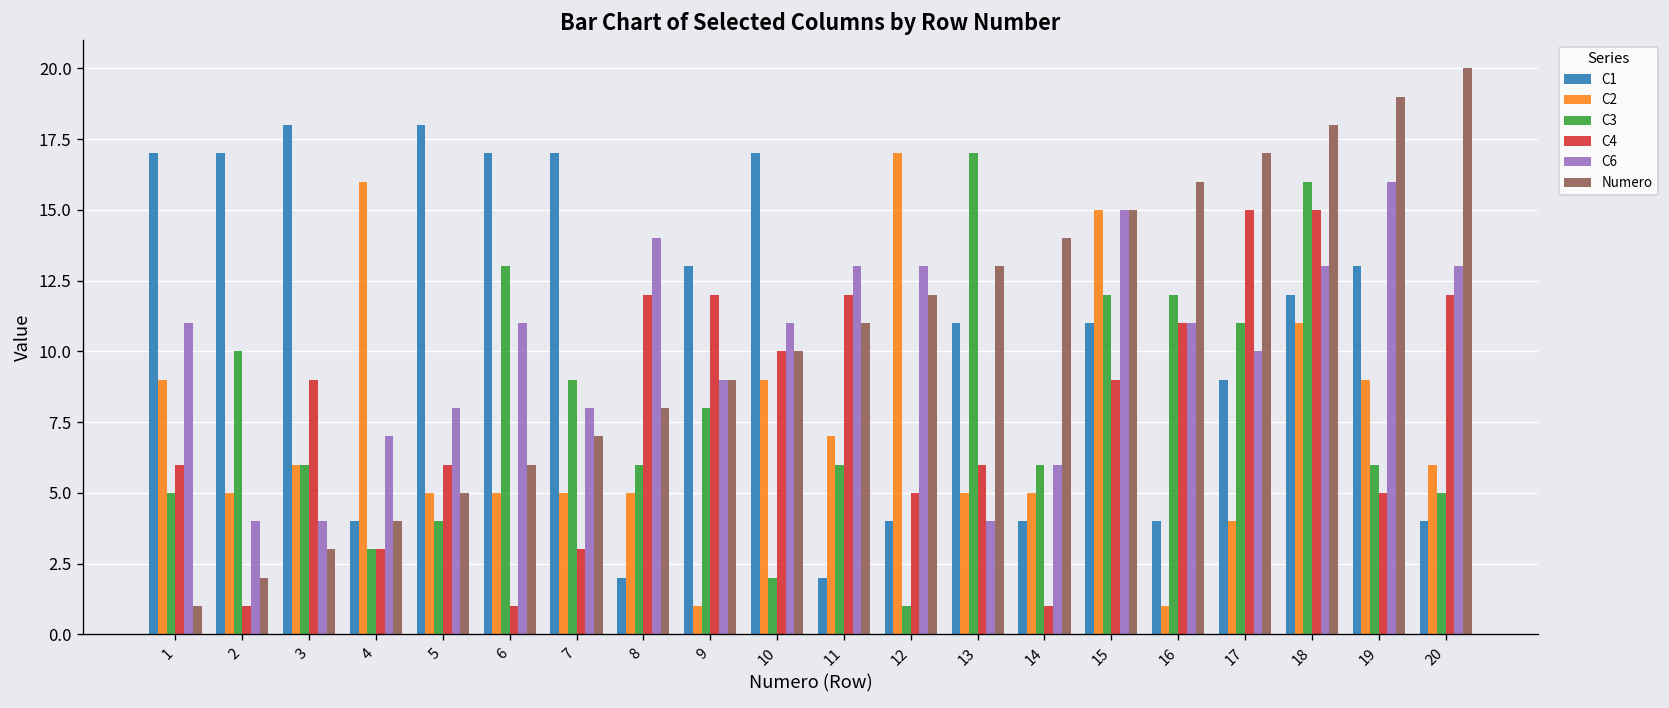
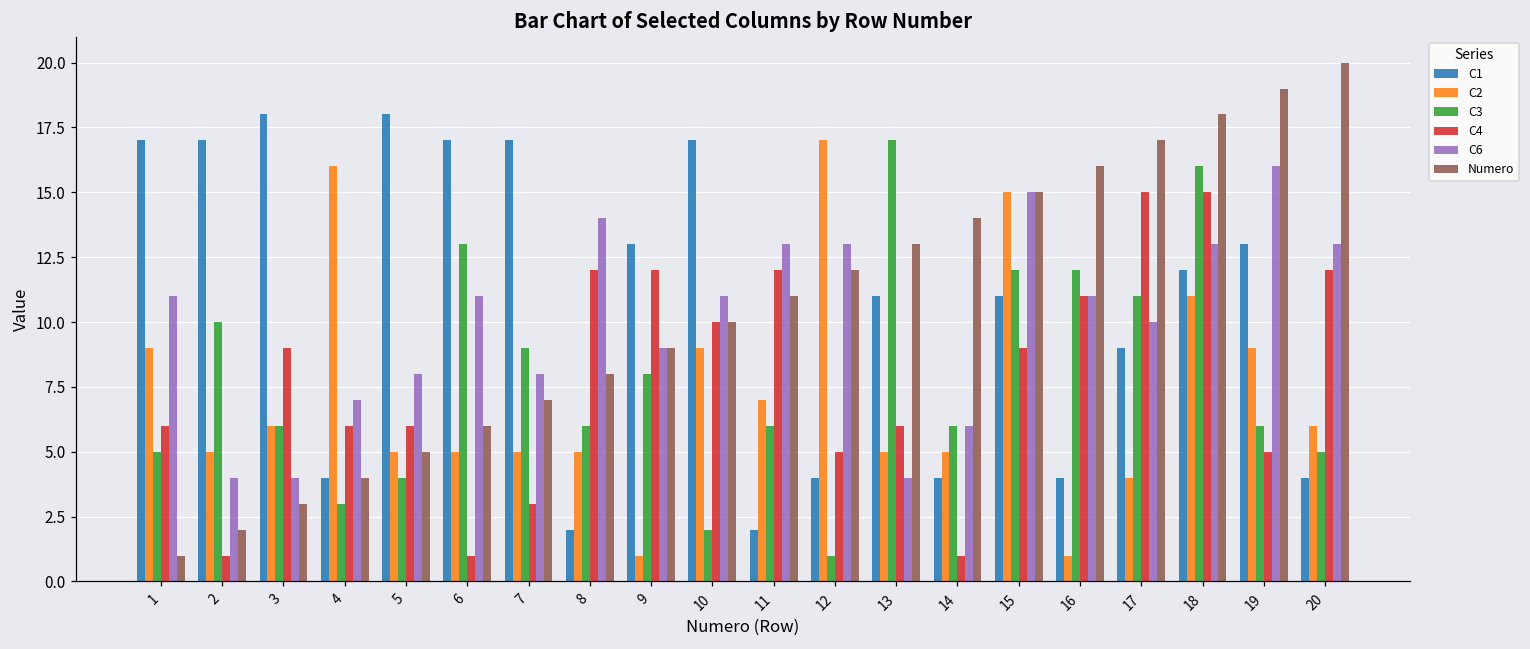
  {
    "C1": {
      "1": 17,
      "2": 17,
      "3": 18,
      "4": 4,
      "5": 18,
      "6": 17,
      "7": 17,
      "8": 2,
      "9": 13,
      "10": 17,
      "11": 2,
      "12": 4,
      "13": 11,
      "14": 4,
      "15": 11,
      "16": 4,
      "17": 9,
      "18": 12,
      "19": 13,
      "20": 4
    },
    "C2": {
      "1": 9,
      "2": 5,
      "3": 6,
      "4": 16,
      "5": 5,
      "6": 5,
      "7": 5,
      "8": 5,
      "9": 1,
      "10": 9,
      "11": 7,
      "12": 17,
      "13": 5,
      "14": 5,
      "15": 15,
      "16": 1,
      "17": 4,
      "18": 11,
      "19": 9,
      "20": 6
    },
    "C3": {
      "1": 5,
      "2": 10,
      "3": 6,
      "4": 3,
      "5": 4,
      "6": 13,
      "7": 9,
      "8": 6,
      "9": 8,
      "10": 2,
      "11": 6,
      "12": 1,
      "13": 17,
      "14": 6,
      "15": 12,
      "16": 12,
      "17": 11,
      "18": 16,
      "19": 6,
      "20": 5
    },
    "C4": {
      "1": 6,
      "2": 1,
      "3": 9,
-     "4": 3,
+     "4": 6,
      "5": 6,
      "6": 1,
      "7": 3,
      "8": 12,
      "9": 12,
      "10": 10,
      "11": 12,
      "12": 5,
      "13": 6,
      "14": 1,
      "15": 9,
      "16": 11,
      "17": 15,
      "18": 15,
      "19": 5,
      "20": 12
    },
    "C6": {
      "1": 11,
      "2": 4,
      "3": 4,
      "4": 7,
      "5": 8,
      "6": 11,
      "7": 8,
      "8": 14,
      "9": 9,
      "10": 11,
      "11": 13,
      "12": 13,
      "13": 4,
      "14": 6,
      "15": 15,
      "16": 11,
      "17": 10,
      "18": 13,
      "19": 16,
      "20": 13
    },
    "Numero": {
      "1": 1,
      "2": 2,
      "3": 3,
      "4": 4,
      "5": 5,
      "6": 6,
      "7": 7,
      "8": 8,
      "9": 9,
      "10": 10,
      "11": 11,
      "12": 12,
      "13": 13,
      "14": 14,
      "15": 15,
      "16": 16,
      "17": 17,
      "18": 18,
      "19": 19,
      "20": 20
    }
  }
